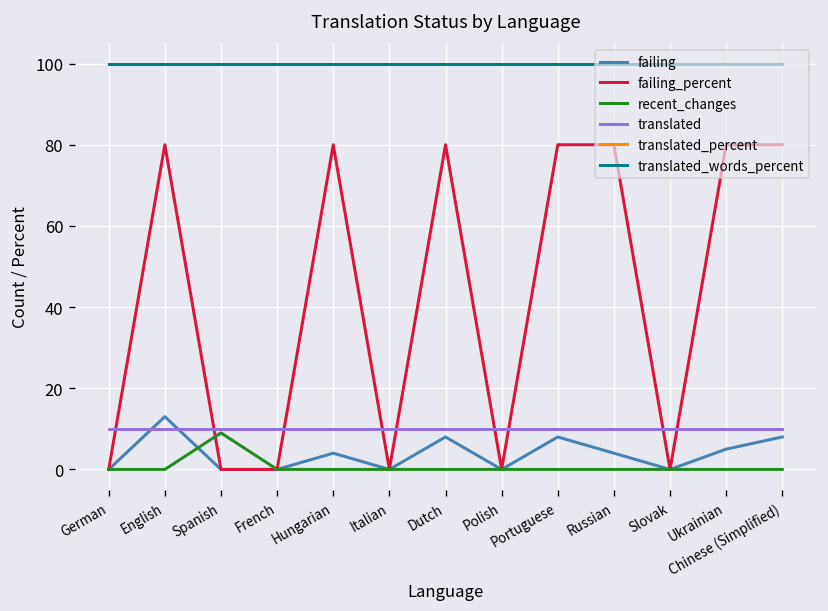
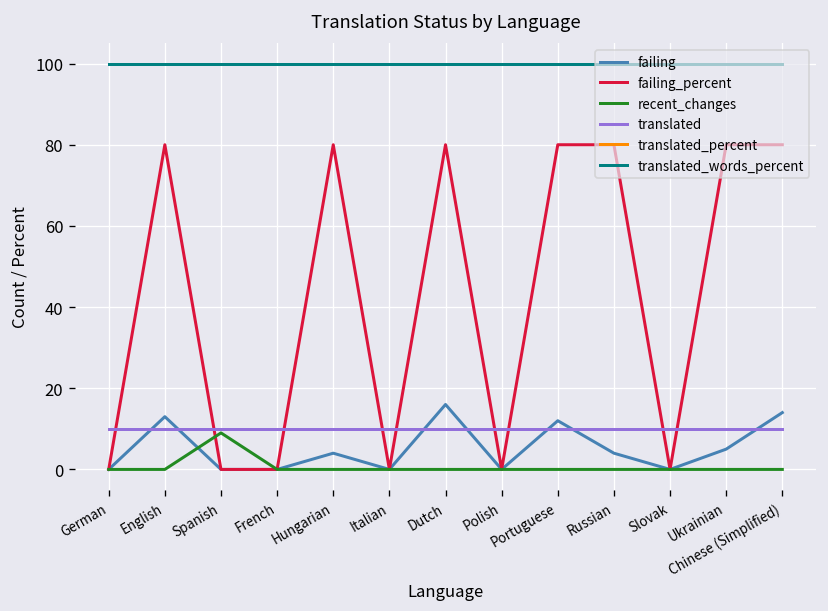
  {
    "failing": {
      "English": 13,
      "Hungarian": 4,
-     "Dutch": 8,
-     "Portuguese": 8,
+     "Dutch": 16,
+     "Portuguese": 12,
      "Russian": 4,
      "Ukrainian": 5,
-     "Chinese (Simplified)": 8
+     "Chinese (Simplified)": 14
    },
    "failing_percent": {
      "English": 80,
      "Hungarian": 80,
      "Dutch": 80,
      "Portuguese": 80
    },
    "recent_changes": {
      "English": 0,
      "Spanish": 9,
      "Hungarian": 0,
      "Dutch": 0,
      "Portuguese": 0,
      "Russian": 0,
      "Ukrainian": 0,
      "Chinese (Simplified)": 0
    },
    "translated": {
      "German": 10,
      "English": 10,
      "Spanish": 10,
      "French": 10,
      "Hungarian": 10,
      "Italian": 10,
      "Dutch": 10,
      "Polish": 10,
      "Portuguese": 10,
      "Russian": 10,
      "Slovak": 10,
      "Ukrainian": 10,
      "Chinese (Simplified)": 10
    },
    "translated_words_percent": {
      "German": 100,
      "English": 100,
      "Spanish": 100,
      "French": 100,
      "Hungarian": 100,
      "Italian": 100,
      "Dutch": 100,
      "Polish": 100,
      "Portuguese": 100
    }
  }
